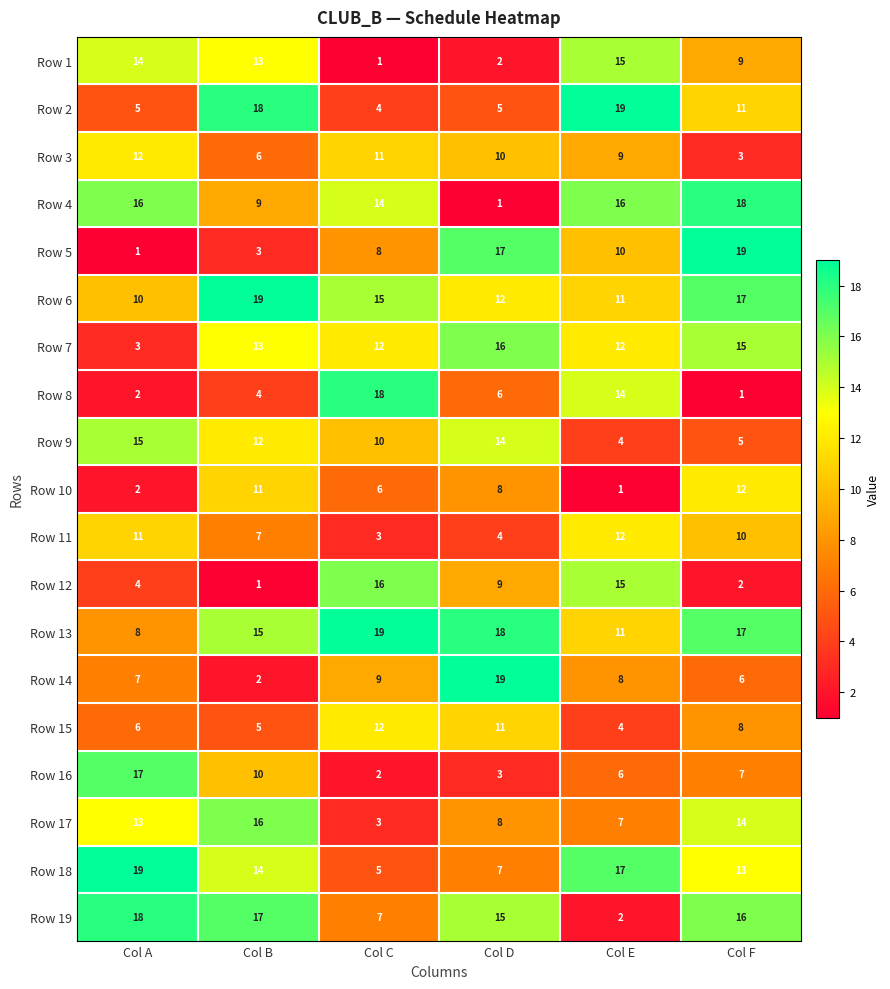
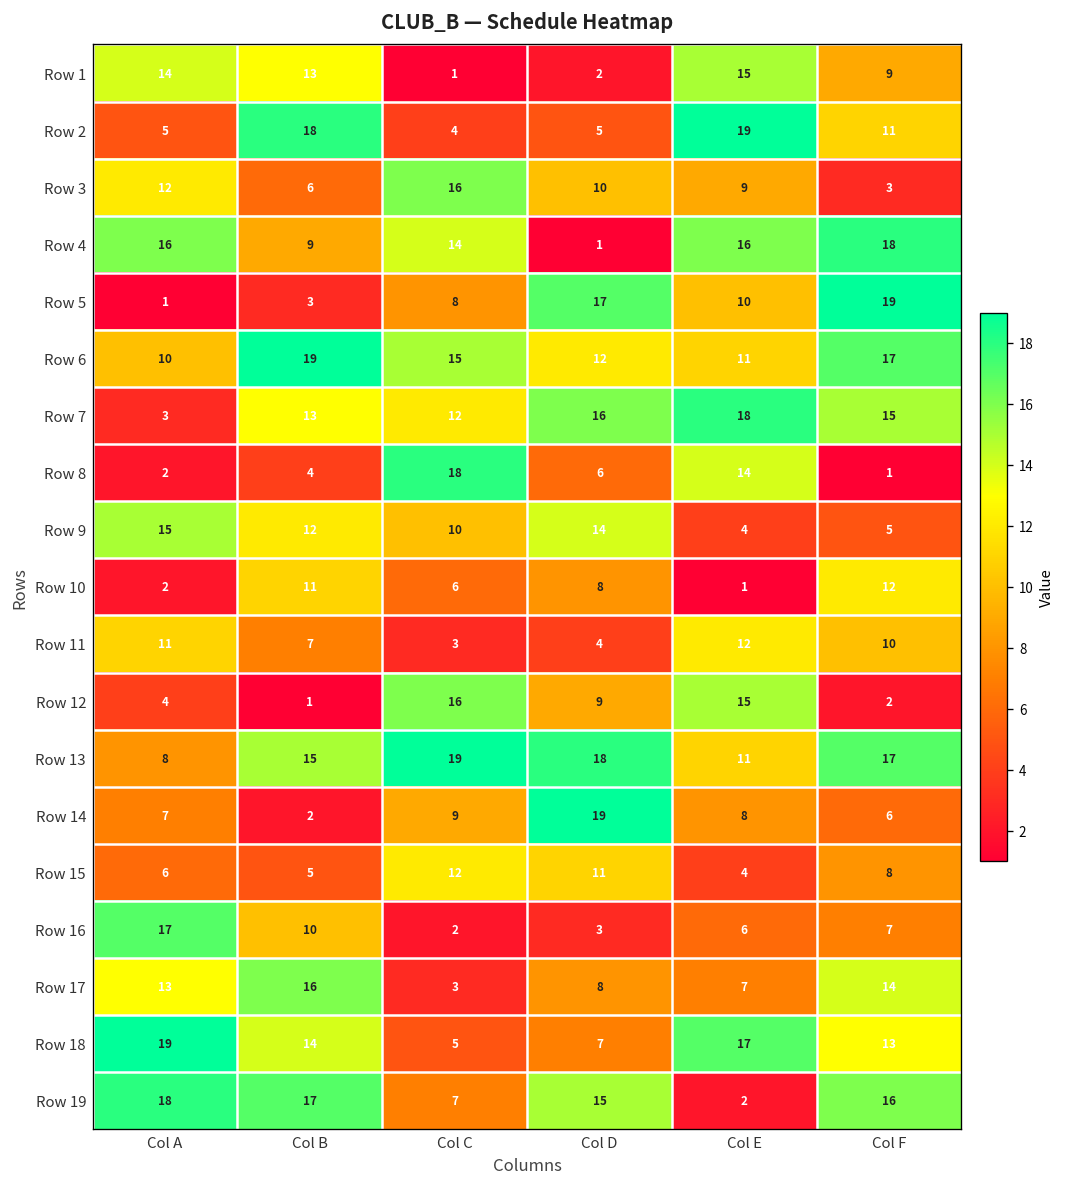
  {
    "Row 1": {
      "Col A": 14,
      "Col B": 13,
      "Col C": 1,
      "Col D": 2,
      "Col E": 15,
      "Col F": 9
    },
    "Row 2": {
      "Col A": 5,
      "Col B": 18,
      "Col C": 4,
      "Col D": 5,
      "Col E": 19,
      "Col F": 11
    },
    "Row 3": {
      "Col A": 12,
      "Col B": 6,
-     "Col C": 11,
+     "Col C": 16,
      "Col D": 10,
      "Col E": 9,
      "Col F": 3
    },
    "Row 4": {
      "Col A": 16,
      "Col B": 9,
      "Col C": 14,
      "Col D": 1,
      "Col E": 16,
      "Col F": 18
    },
    "Row 5": {
      "Col A": 1,
      "Col B": 3,
      "Col C": 8,
      "Col D": 17,
      "Col E": 10,
      "Col F": 19
    },
    "Row 6": {
      "Col A": 10,
      "Col B": 19,
      "Col C": 15,
      "Col D": 12,
      "Col E": 11,
      "Col F": 17
    },
    "Row 7": {
      "Col A": 3,
      "Col B": 13,
      "Col C": 12,
      "Col D": 16,
-     "Col E": 12,
+     "Col E": 18,
      "Col F": 15
    },
    "Row 8": {
      "Col A": 2,
      "Col B": 4,
      "Col C": 18,
      "Col D": 6,
      "Col E": 14,
      "Col F": 1
    },
    "Row 9": {
      "Col A": 15,
      "Col B": 12,
      "Col C": 10,
      "Col D": 14,
      "Col E": 4,
      "Col F": 5
    },
    "Row 10": {
      "Col A": 2,
      "Col B": 11,
      "Col C": 6,
      "Col D": 8,
      "Col E": 1,
      "Col F": 12
    },
    "Row 11": {
      "Col A": 11,
      "Col B": 7,
      "Col C": 3,
      "Col D": 4,
      "Col E": 12,
      "Col F": 10
    },
    "Row 12": {
      "Col A": 4,
      "Col B": 1,
      "Col C": 16,
      "Col D": 9,
      "Col E": 15,
      "Col F": 2
    },
    "Row 13": {
      "Col A": 8,
      "Col B": 15,
      "Col C": 19,
      "Col D": 18,
      "Col E": 11,
      "Col F": 17
    },
    "Row 14": {
      "Col A": 7,
      "Col B": 2,
      "Col C": 9,
      "Col D": 19,
      "Col E": 8,
      "Col F": 6
    },
    "Row 15": {
      "Col A": 6,
      "Col B": 5,
      "Col C": 12,
      "Col D": 11,
      "Col E": 4,
      "Col F": 8
    },
    "Row 16": {
      "Col A": 17,
      "Col B": 10,
      "Col C": 2,
      "Col D": 3,
      "Col E": 6,
      "Col F": 7
    },
    "Row 17": {
      "Col A": 13,
      "Col B": 16,
      "Col C": 3,
      "Col D": 8,
      "Col E": 7,
      "Col F": 14
    },
    "Row 18": {
      "Col A": 19,
      "Col B": 14,
      "Col C": 5,
      "Col D": 7,
      "Col E": 17,
      "Col F": 13
    },
    "Row 19": {
      "Col A": 18,
      "Col B": 17,
      "Col C": 7,
      "Col D": 15,
      "Col E": 2,
      "Col F": 16
    }
  }
